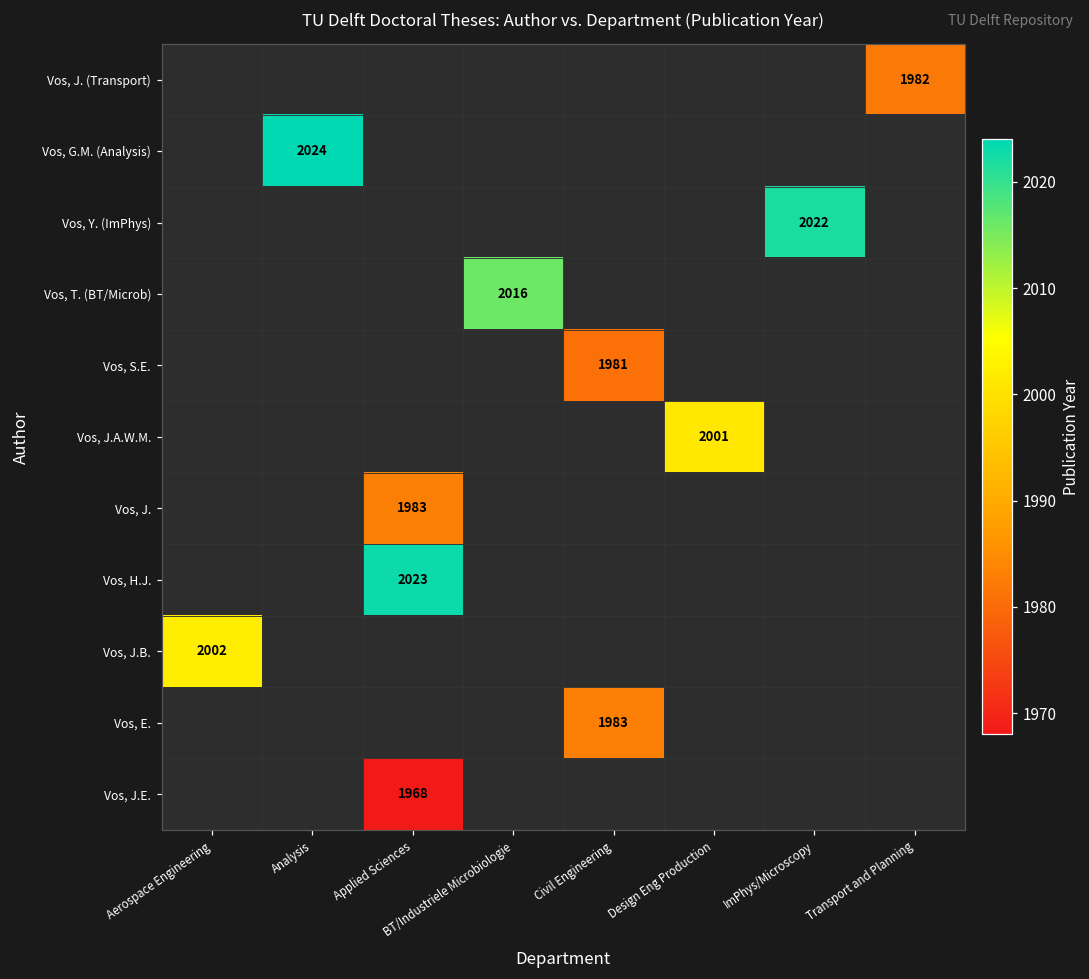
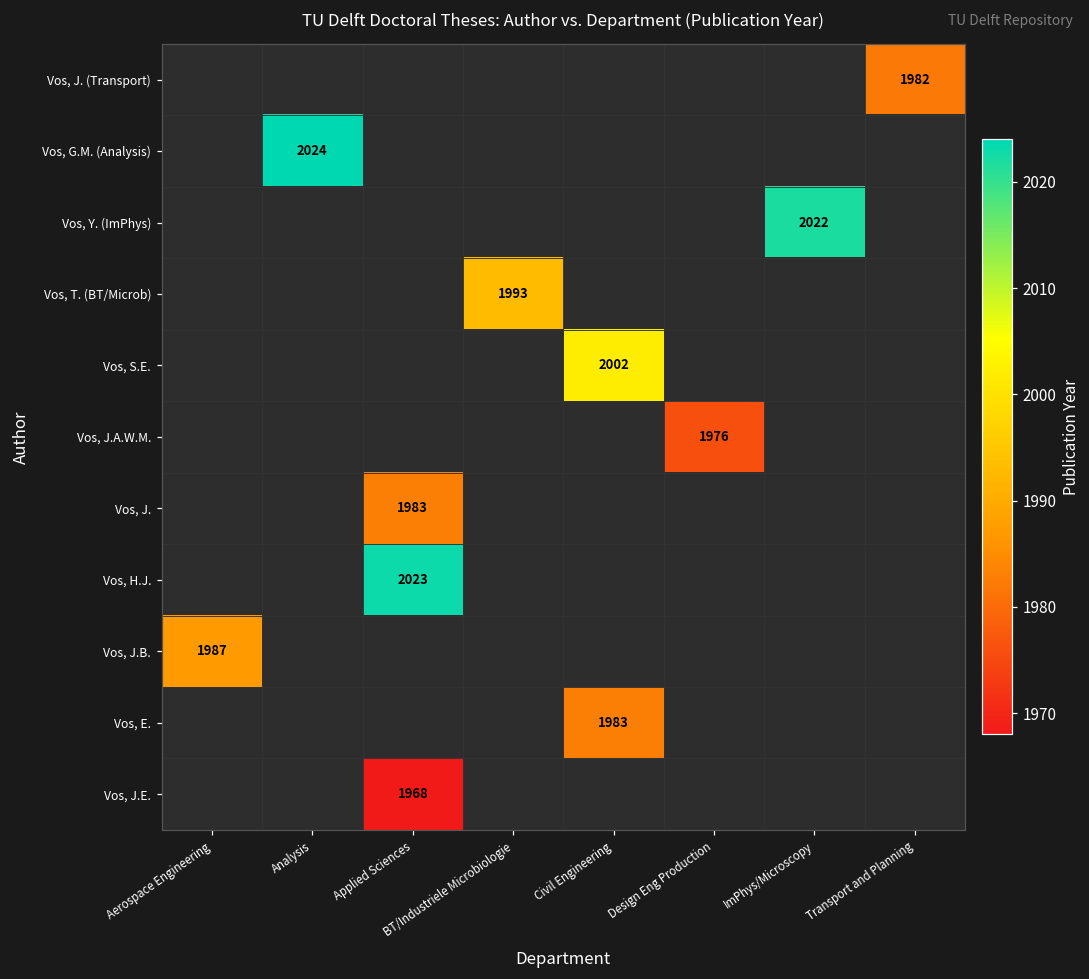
  {
    "Vos, J. (Transport)": {
      "Transport and Planning": 1982
    },
    "Vos, G.M. (Analysis)": {
      "Analysis": 2024
    },
    "Vos, Y. (ImPhys)": {
      "ImPhys/Microscopy": 2022
    },
    "Vos, T. (BT/Microb)": {
-     "BT/Industriele Microbiologie": 2016
+     "BT/Industriele Microbiologie": 1993
    },
    "Vos, S.E.": {
-     "Civil Engineering": 1981
+     "Civil Engineering": 2002
    },
    "Vos, J.A.W.M.": {
-     "Design Eng Production": 2001
+     "Design Eng Production": 1976
    },
    "Vos, J.": {
      "Applied Sciences": 1983
    },
    "Vos, H.J.": {
      "Applied Sciences": 2023
    },
    "Vos, J.B.": {
-     "Aerospace Engineering": 2002
+     "Aerospace Engineering": 1987
    },
    "Vos, E.": {
      "Civil Engineering": 1983
    },
    "Vos, J.E.": {
      "Applied Sciences": 1968
    }
  }
